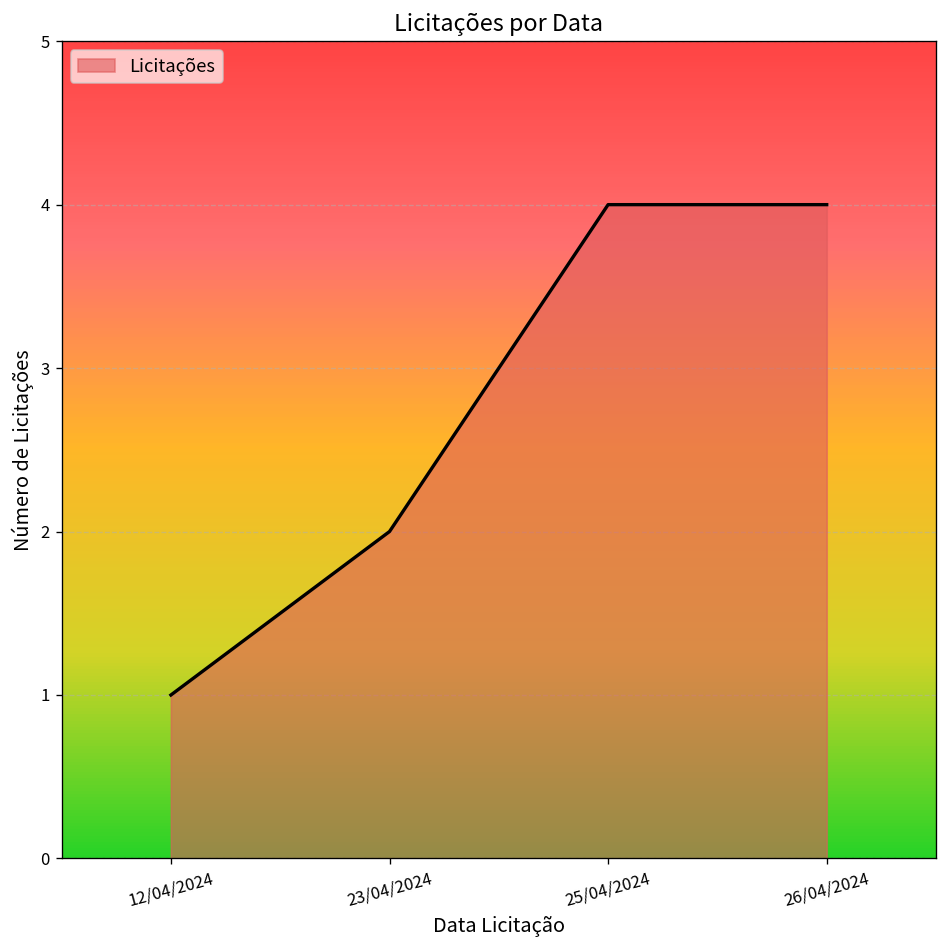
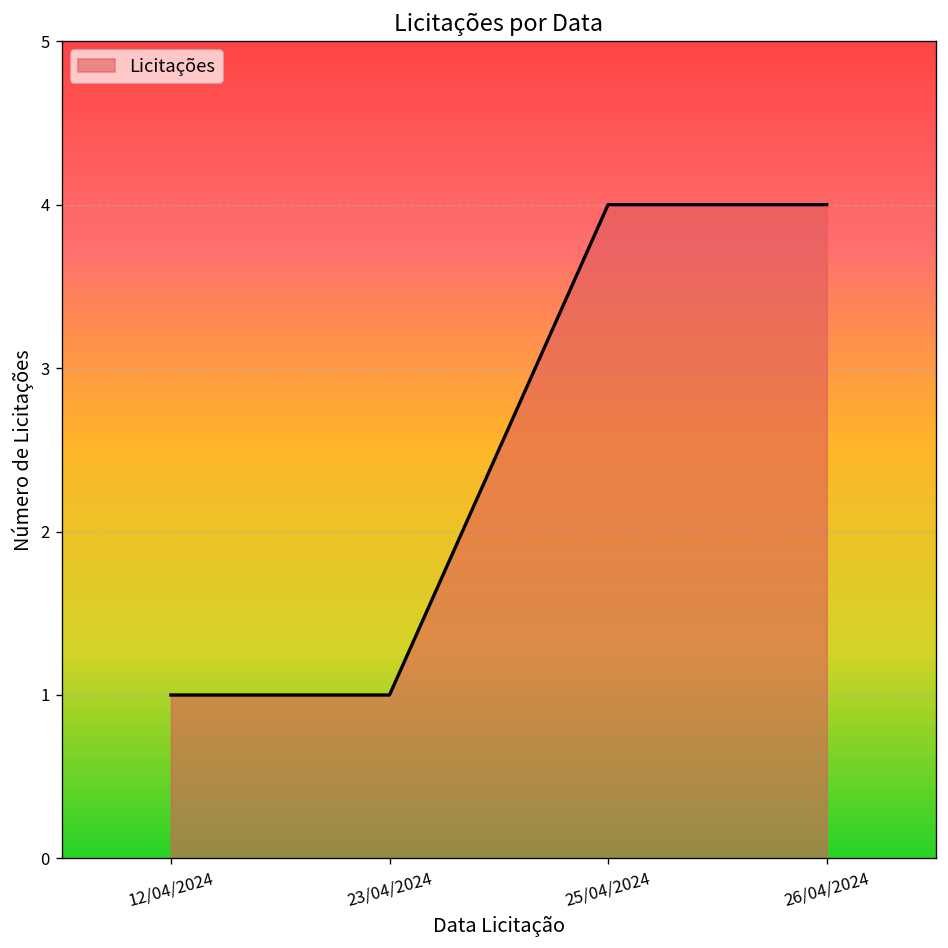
  {
    "12/04/2024": 1,
-   "23/04/2024": 2,
+   "23/04/2024": 1,
    "25/04/2024": 4,
    "26/04/2024": 4
  }
